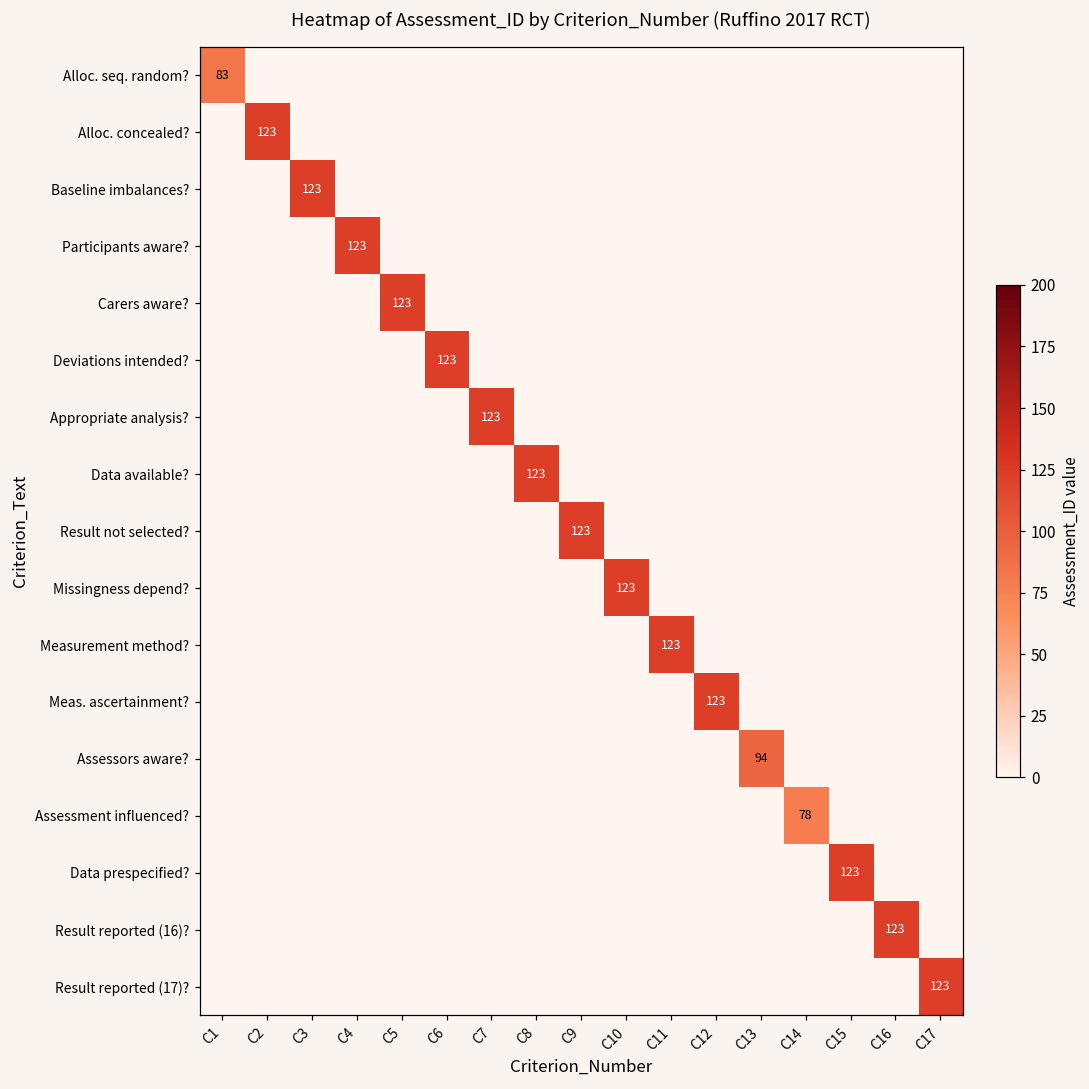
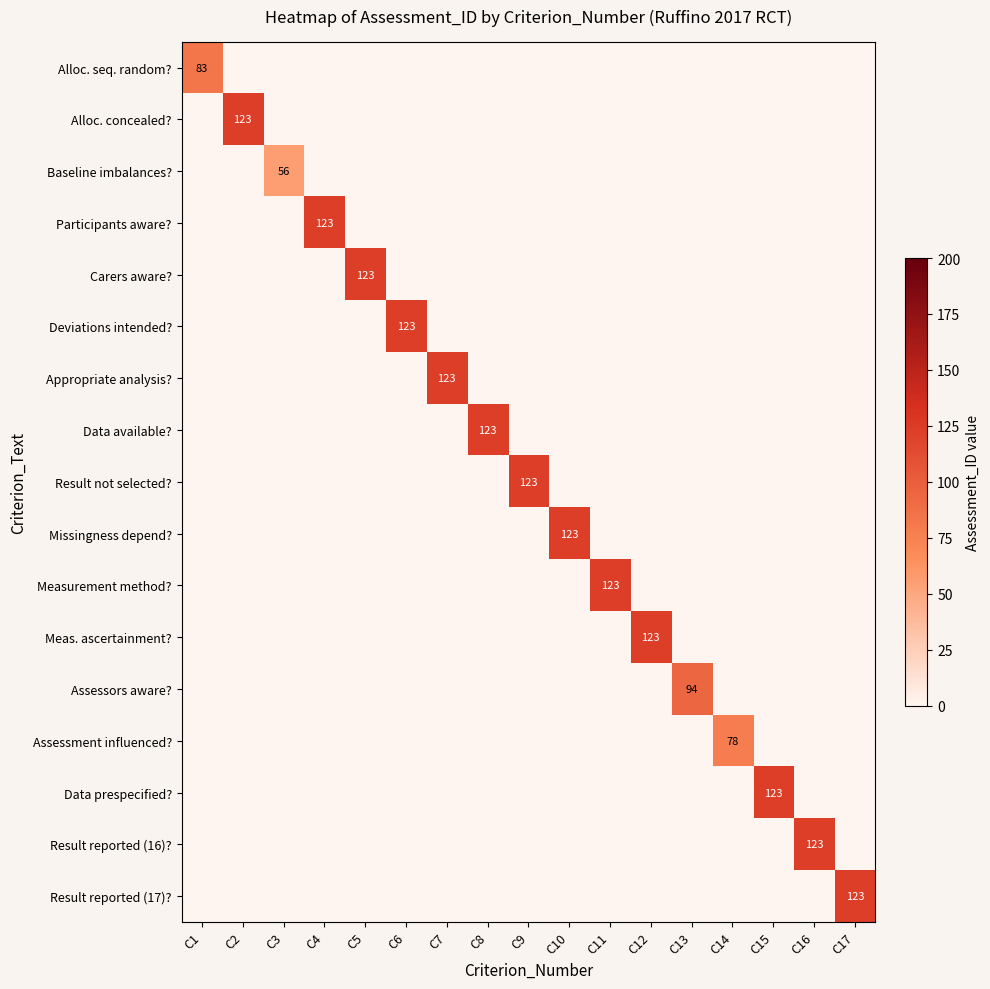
  {
    "Alloc. seq. random?": {
      "C1": 83
    },
    "Alloc. concealed?": {
      "C2": 123
    },
    "Baseline imbalances?": {
-     "C3": 123
+     "C3": 56
    },
    "Participants aware?": {
      "C4": 123
    },
    "Carers aware?": {
      "C5": 123
    },
    "Deviations intended?": {
      "C6": 123
    },
    "Appropriate analysis?": {
      "C7": 123
    },
    "Data available?": {
      "C8": 123
    },
    "Result not selected?": {
      "C9": 123
    },
    "Missingness depend?": {
      "C10": 123
    },
    "Measurement method?": {
      "C11": 123
    },
    "Meas. ascertainment?": {
      "C12": 123
    },
    "Assessors aware?": {
      "C13": 94
    },
    "Assessment influenced?": {
      "C14": 78
    },
    "Data prespecified?": {
      "C15": 123
    },
    "Result reported (16)?": {
      "C16": 123
    },
    "Result reported (17)?": {
      "C17": 123
    }
  }
